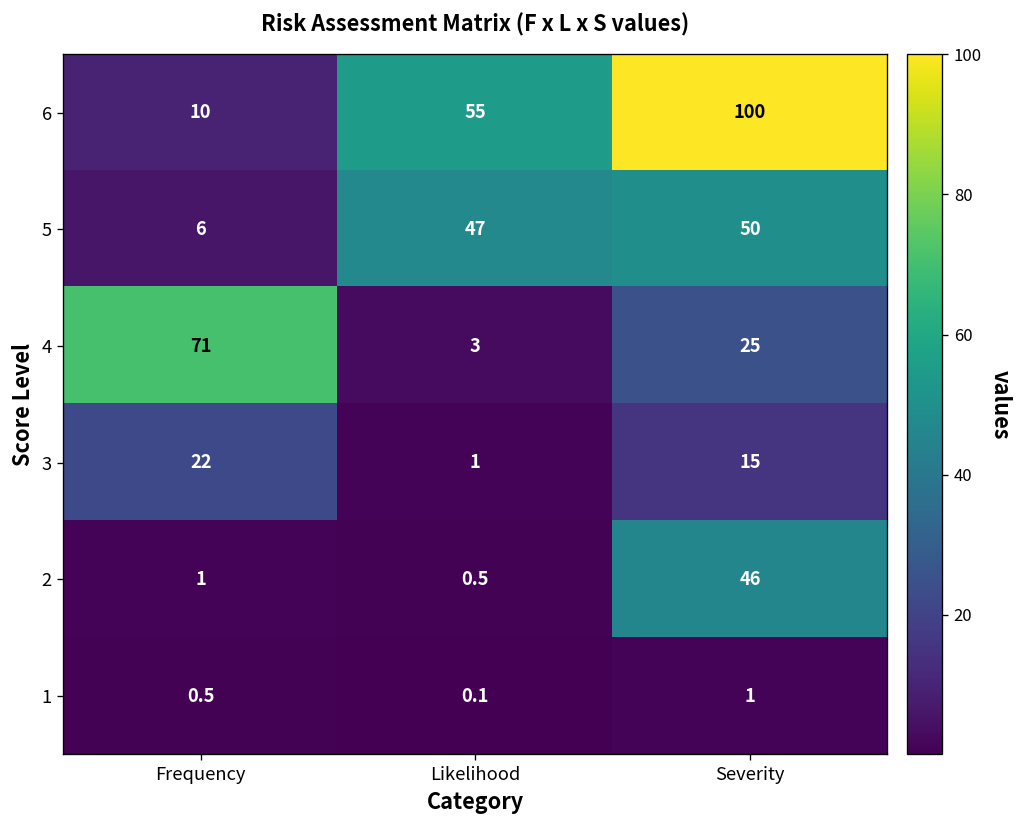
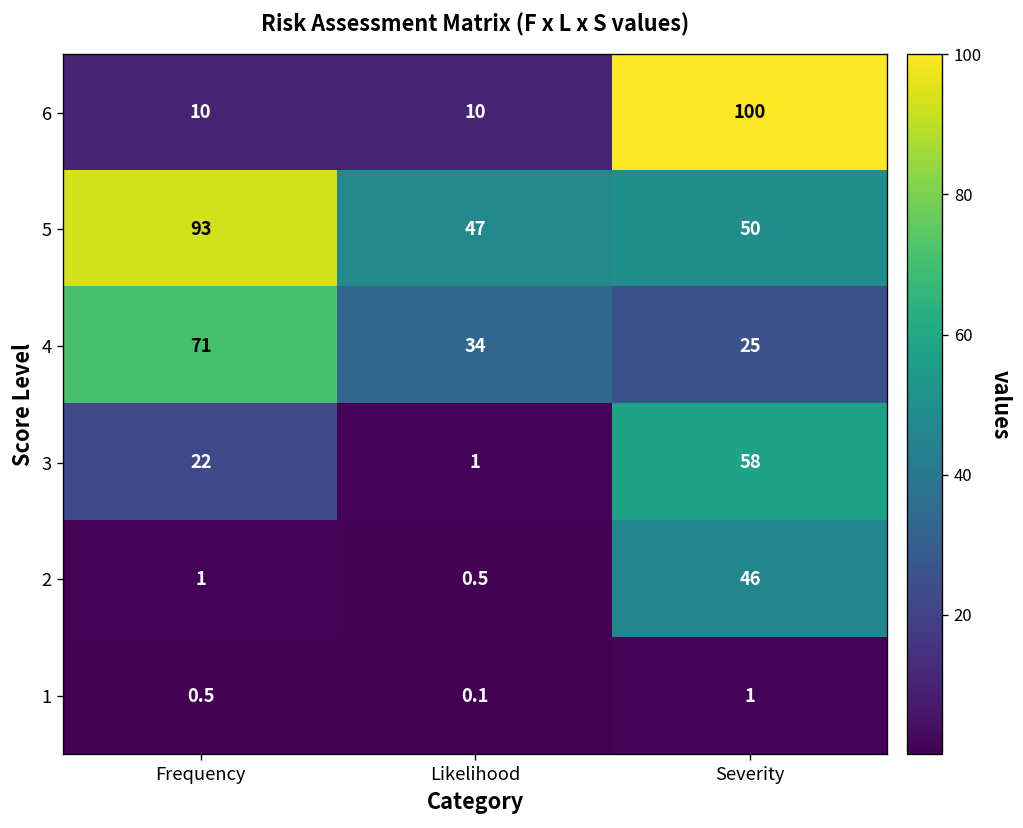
  {
    "6": {
      "Frequency": 10,
-     "Likelihood": 55,
+     "Likelihood": 10,
      "Severity": 100
    },
    "5": {
-     "Frequency": 6,
+     "Frequency": 93,
      "Likelihood": 47,
      "Severity": 50
    },
    "4": {
      "Frequency": 71,
-     "Likelihood": 3,
+     "Likelihood": 34,
      "Severity": 25
    },
    "3": {
      "Frequency": 22,
      "Likelihood": 1,
-     "Severity": 15
+     "Severity": 58
    },
    "2": {
      "Frequency": 1,
      "Likelihood": 0.5,
      "Severity": 46
    },
    "1": {
      "Frequency": 0.5,
      "Likelihood": 0.1,
      "Severity": 1
    }
  }
